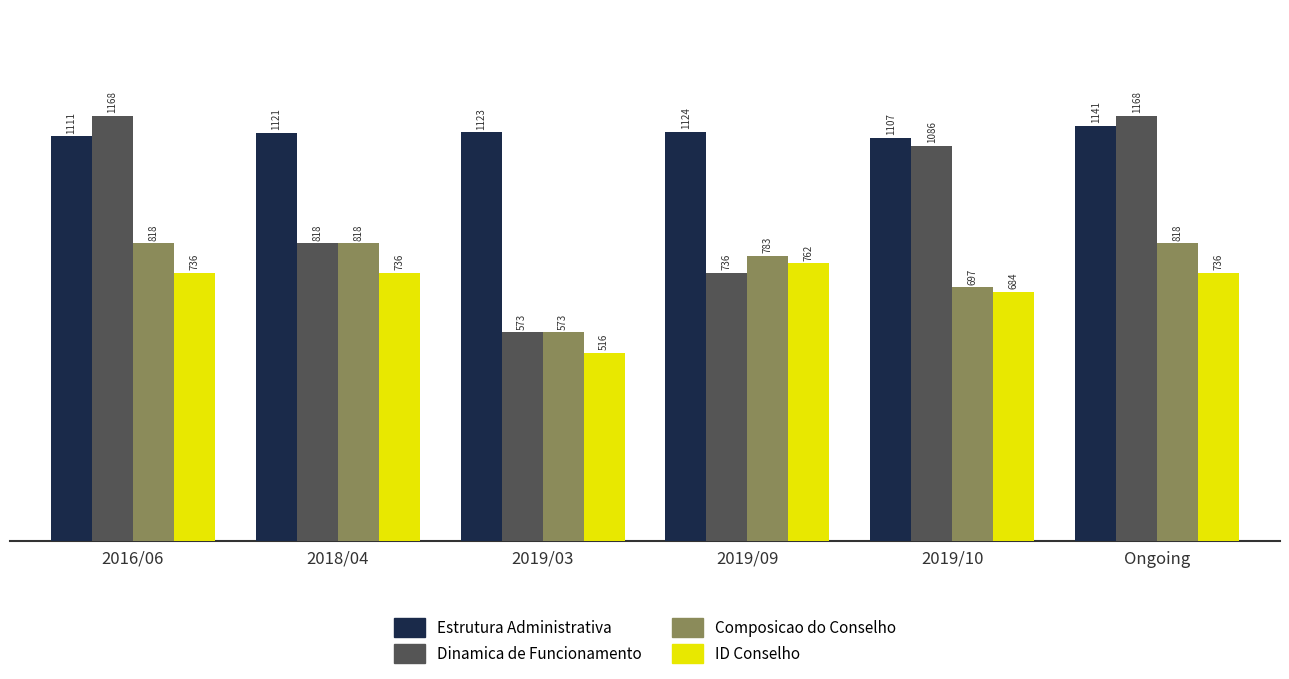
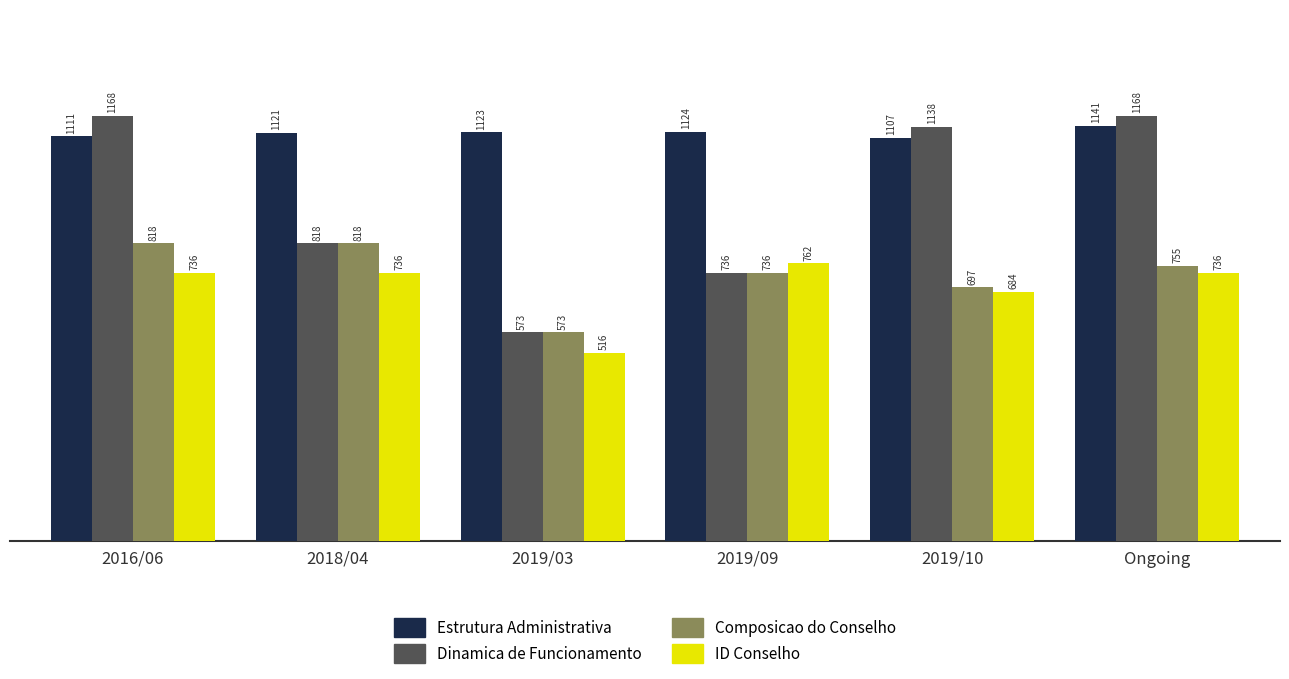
  {
    "Estrutura Administrativa": {
      "2016/06": 1111,
      "2018/04": 1121,
      "2019/03": 1123,
      "2019/09": 1124,
      "2019/10": 1107,
      "Ongoing": 1141
    },
    "Dinamica de Funcionamento": {
      "2016/06": 1168,
      "2018/04": 818,
      "2019/03": 573,
      "2019/09": 736,
-     "2019/10": 1086,
+     "2019/10": 1138,
      "Ongoing": 1168
    },
    "Composicao do Conselho": {
      "2016/06": 818,
      "2018/04": 818,
      "2019/03": 573,
-     "2019/09": 783,
+     "2019/09": 736,
      "2019/10": 697,
-     "Ongoing": 818
+     "Ongoing": 755
    },
    "ID Conselho": {
      "2016/06": 736,
      "2018/04": 736,
      "2019/03": 516,
      "2019/09": 762,
      "2019/10": 684,
      "Ongoing": 736
    }
  }
